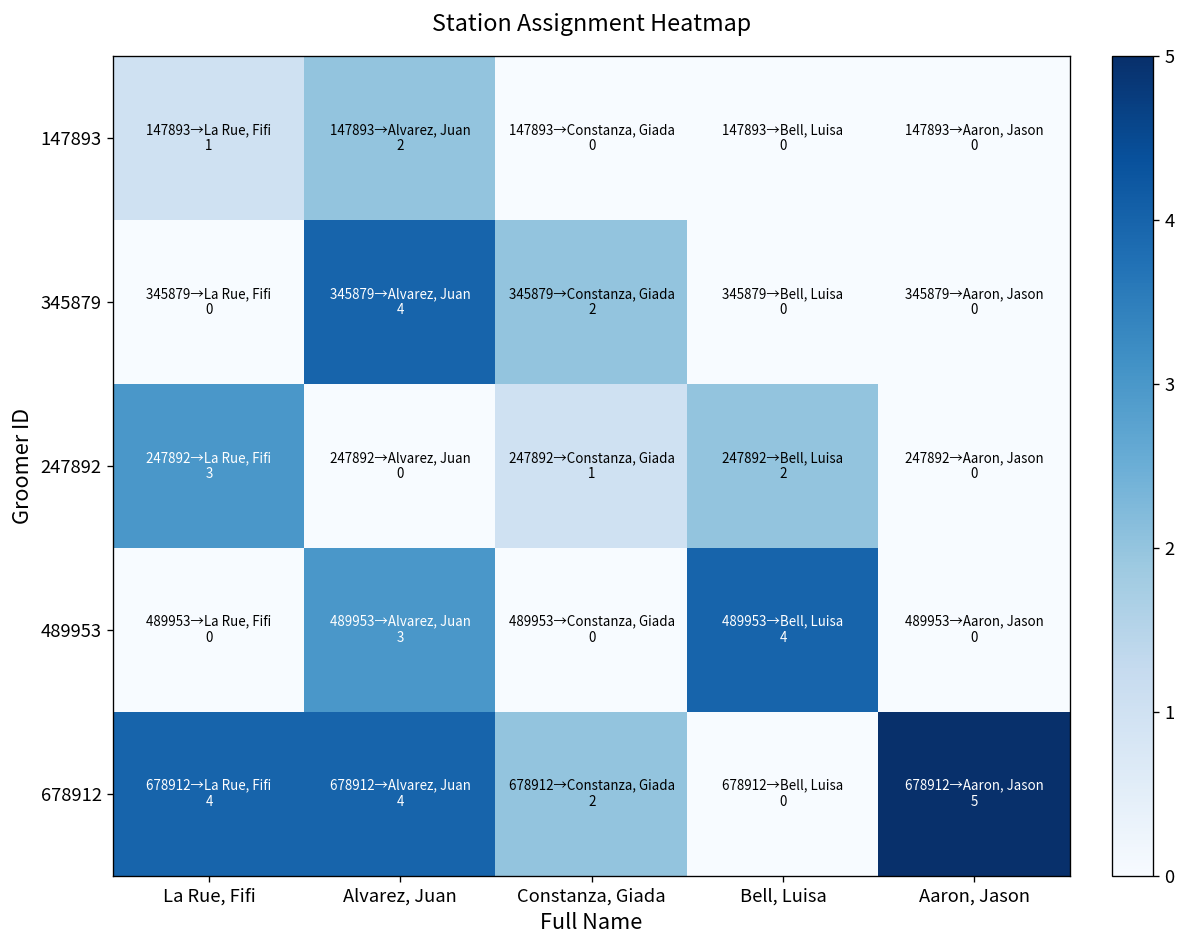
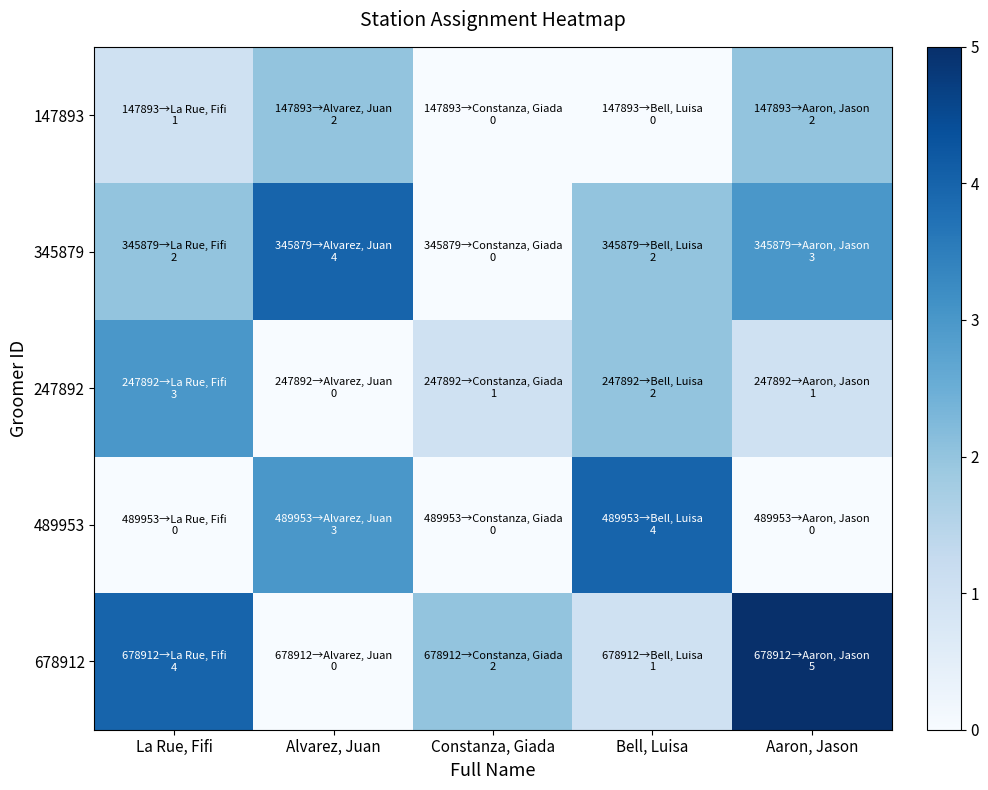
  {
    "147893": {
-     "Aaron, Jason": 0
+     "Aaron, Jason": 2
    },
    "345879": {
-     "La Rue, Fifi": 0,
-     "Constanza, Giada": 2,
-     "Bell, Luisa": 0,
-     "Aaron, Jason": 0
+     "La Rue, Fifi": 2,
+     "Constanza, Giada": 0,
+     "Bell, Luisa": 2,
+     "Aaron, Jason": 3
    },
    "247892": {
-     "Aaron, Jason": 0
+     "Aaron, Jason": 1
    },
    "678912": {
-     "Alvarez, Juan": 4,
-     "Bell, Luisa": 0
+     "Alvarez, Juan": 0,
+     "Bell, Luisa": 1
    }
  }
